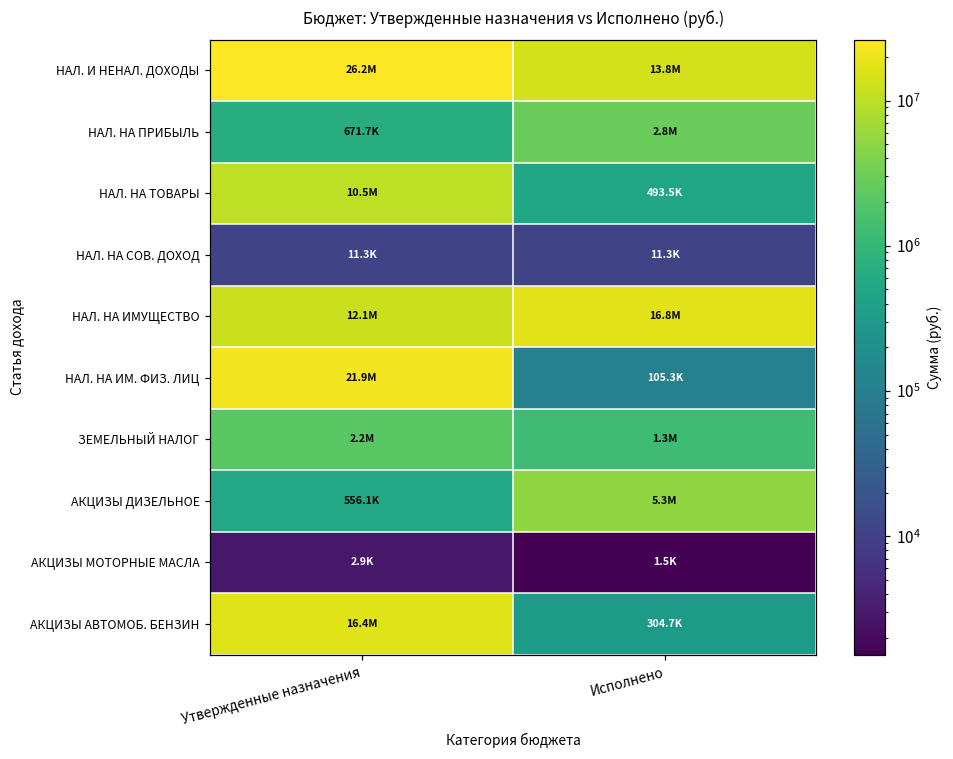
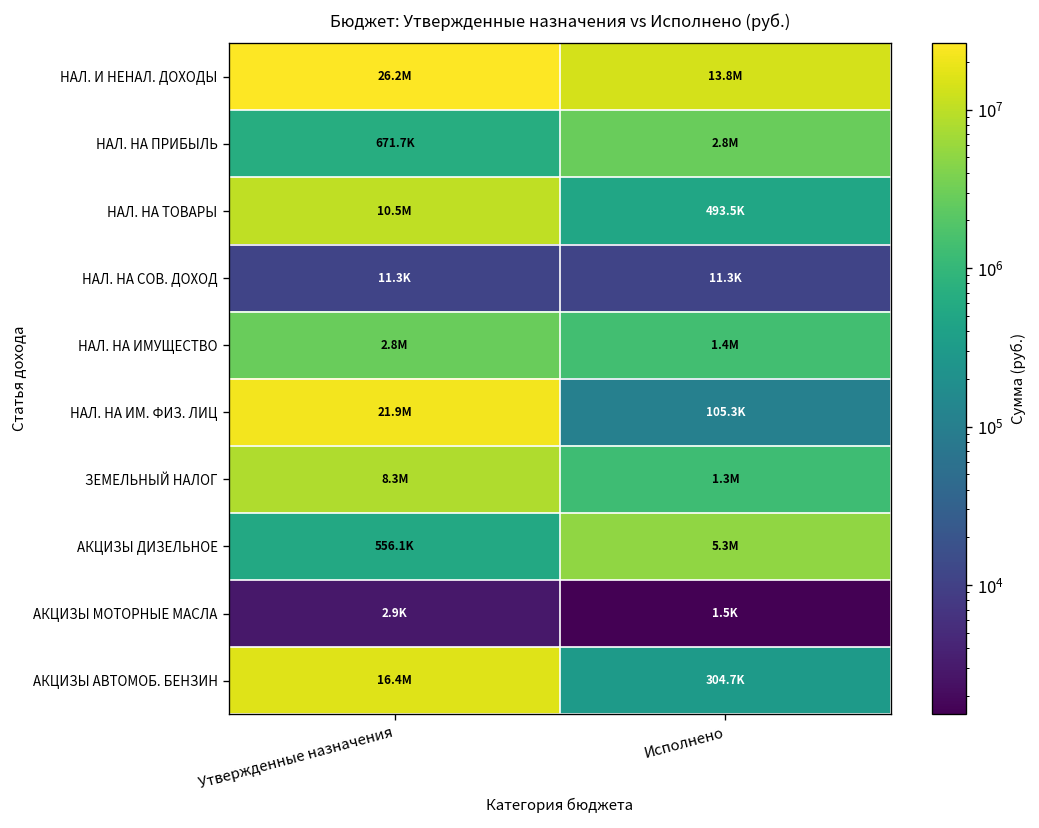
  {
    "НАЛ. И НЕНАЛ. ДОХОДЫ": {
      "Утвержденные назначения": "26.2M",
      "Исполнено": "13.8M"
    },
    "НАЛ. НА ПРИБЫЛЬ": {
      "Утвержденные назначения": "671.7K",
      "Исполнено": "2.8M"
    },
    "НАЛ. НА ТОВАРЫ": {
      "Утвержденные назначения": "10.5M",
      "Исполнено": "493.5K"
    },
    "НАЛ. НА СОВ. ДОХОД": {
      "Утвержденные назначения": "11.3K",
      "Исполнено": "11.3K"
    },
    "НАЛ. НА ИМУЩЕСТВО": {
-     "Утвержденные назначения": "12.1M",
-     "Исполнено": "16.8M"
+     "Утвержденные назначения": "2.8M",
+     "Исполнено": "1.4M"
    },
    "НАЛ. НА ИМ. ФИЗ. ЛИЦ": {
      "Утвержденные назначения": "21.9M",
      "Исполнено": "105.3K"
    },
    "ЗЕМЕЛЬНЫЙ НАЛОГ": {
-     "Утвержденные назначения": "2.2M",
+     "Утвержденные назначения": "8.3M",
      "Исполнено": "1.3M"
    },
    "АКЦИЗЫ ДИЗЕЛЬНОЕ": {
      "Утвержденные назначения": "556.1K",
      "Исполнено": "5.3M"
    },
    "АКЦИЗЫ МОТОРНЫЕ МАСЛА": {
      "Утвержденные назначения": "2.9K",
      "Исполнено": "1.5K"
    },
    "АКЦИЗЫ АВТОМОБ. БЕНЗИН": {
      "Утвержденные назначения": "16.4M",
      "Исполнено": "304.7K"
    }
  }
